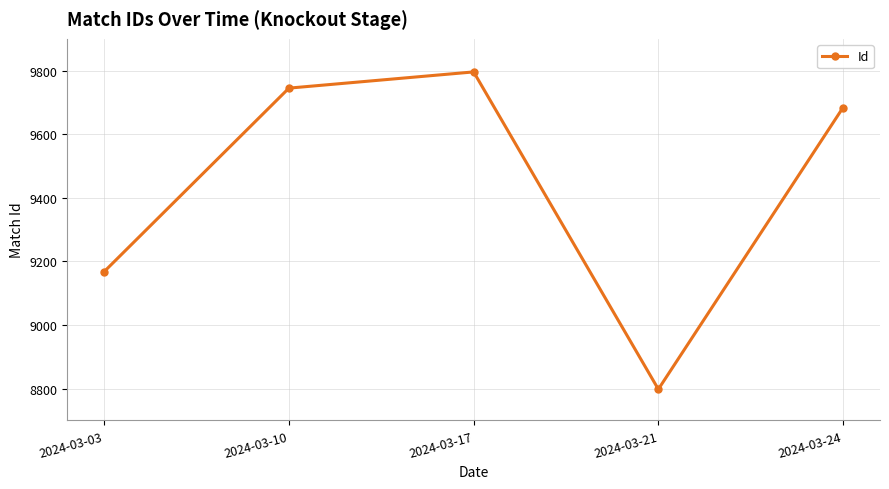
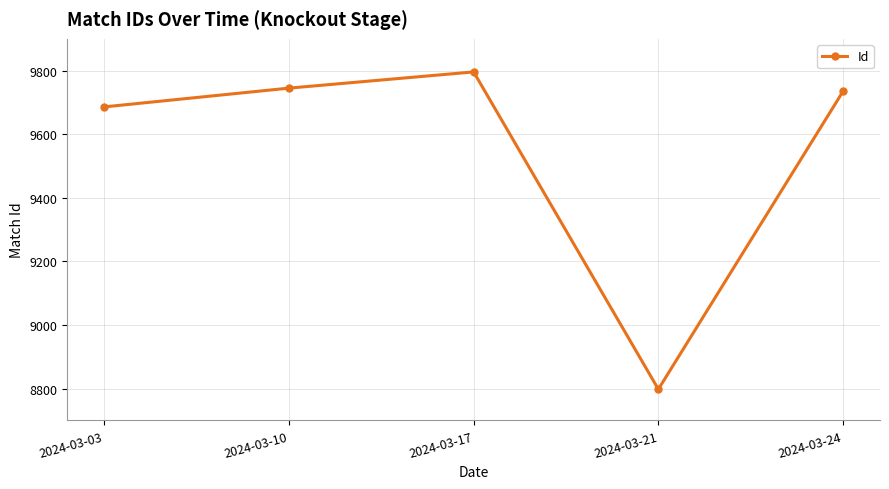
  {
-   "2024-03-03": 9170,
+   "2024-03-03": 9690,
    "2024-03-10": 9750,
    "2024-03-17": 9800,
    "2024-03-21": 8800,
-   "2024-03-24": 9680
+   "2024-03-24": 9740
  }
